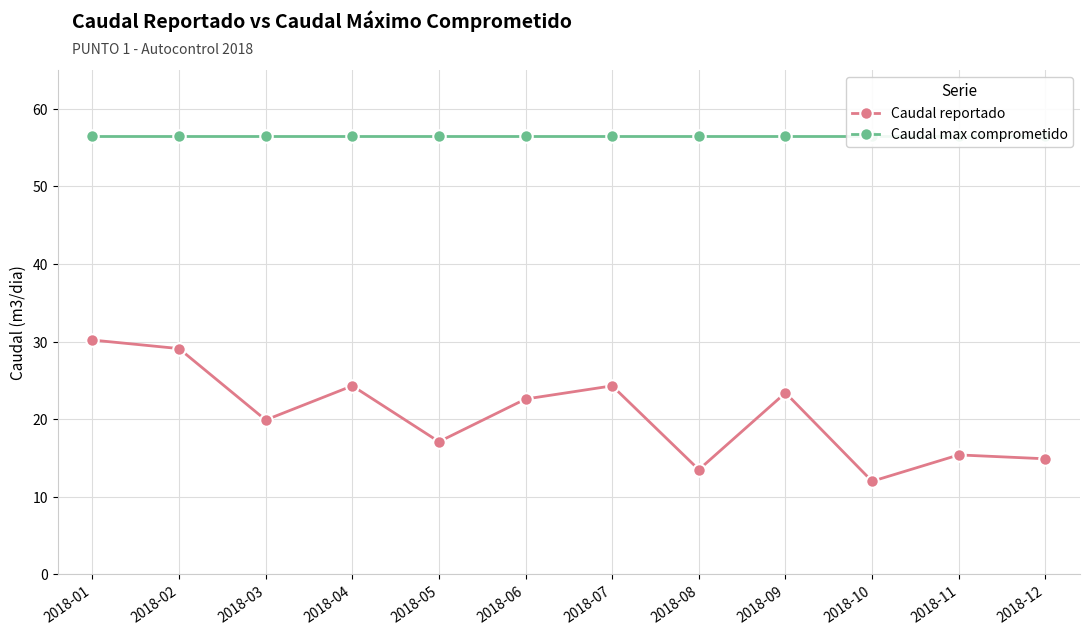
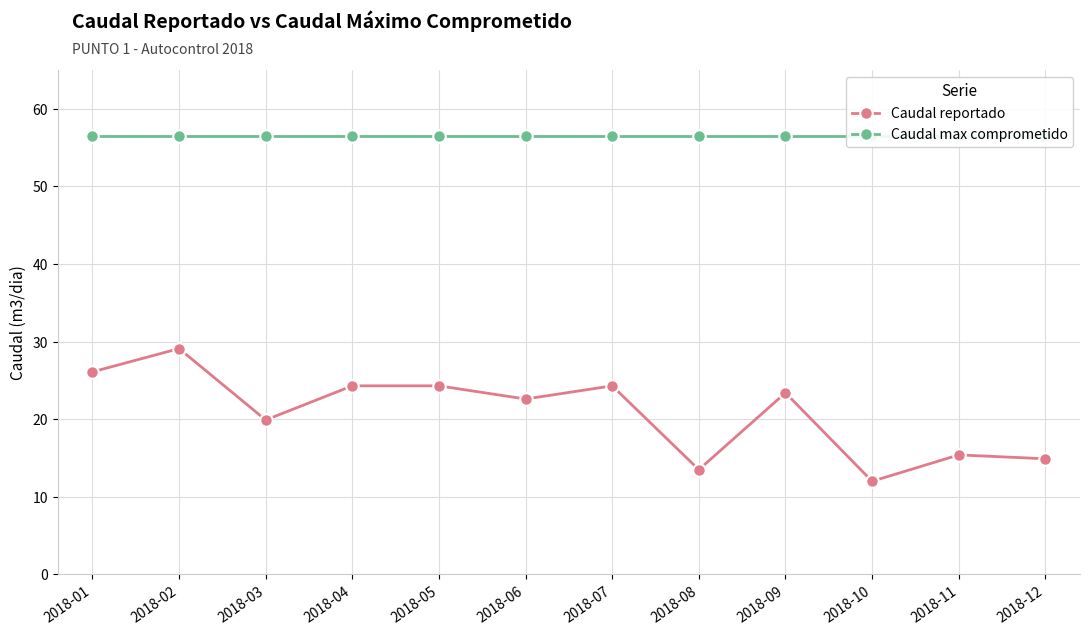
  {
    "Caudal reportado": {
-     "2018-01": 30,
+     "2018-01": 26,
      "2018-02": 29,
      "2018-03": 20,
      "2018-04": 24,
-     "2018-05": 17,
+     "2018-05": 24,
      "2018-06": 23,
      "2018-07": 24,
      "2018-08": 14,
      "2018-09": 23,
      "2018-10": 12,
      "2018-11": 15,
      "2018-12": 15
    },
    "Caudal max comprometido": {
      "2018-01": 57,
      "2018-02": 57,
      "2018-03": 57,
      "2018-04": 57,
      "2018-05": 57,
      "2018-06": 57,
      "2018-07": 57,
      "2018-08": 57,
      "2018-09": 57
    }
  }
